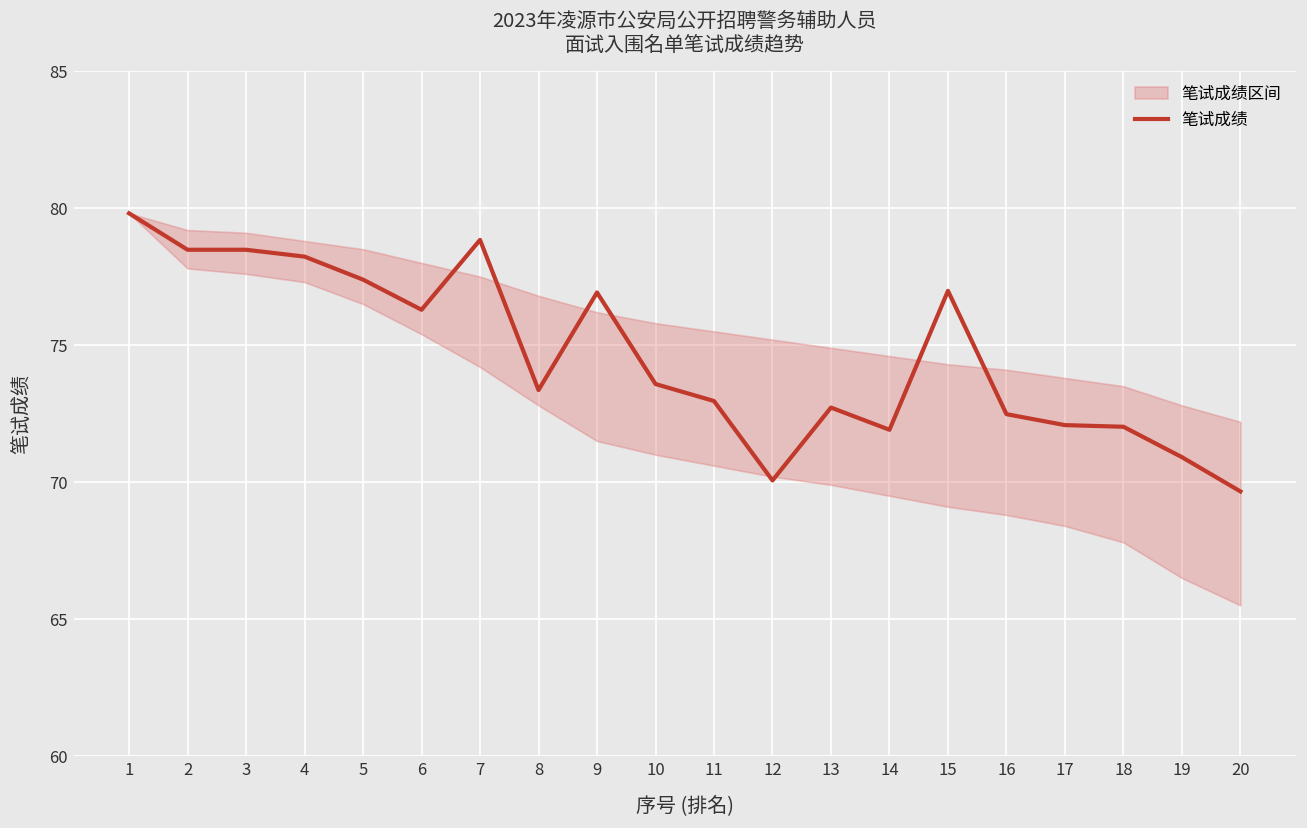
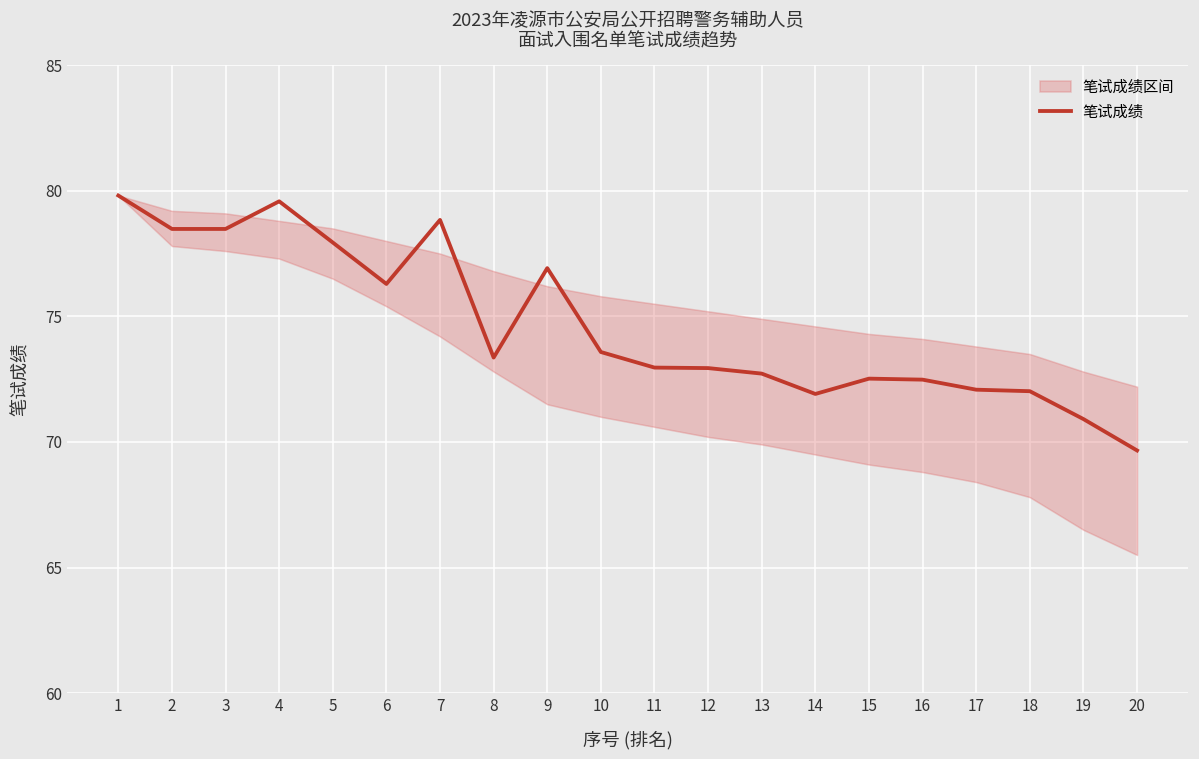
  {
    "笔试成绩": {
      "2": 78.5,
      "3": 78.5,
-     "4": 78.2,
-     "5": 77.4,
+     "4": 79.6,
+     "5": 77.9,
      "6": 76.3,
      "7": 78.8,
      "8": 73.4,
      "9": 76.9,
      "10": 73.6,
      "11": 73.0,
-     "12": 70.1,
+     "12": 72.9,
      "13": 72.7,
      "14": 71.9,
-     "15": 77.0,
+     "15": 72.5,
      "16": 72.5,
      "17": 72.1,
      "18": 72.0,
      "19": 70.9,
      "20": 69.7
    }
  }
